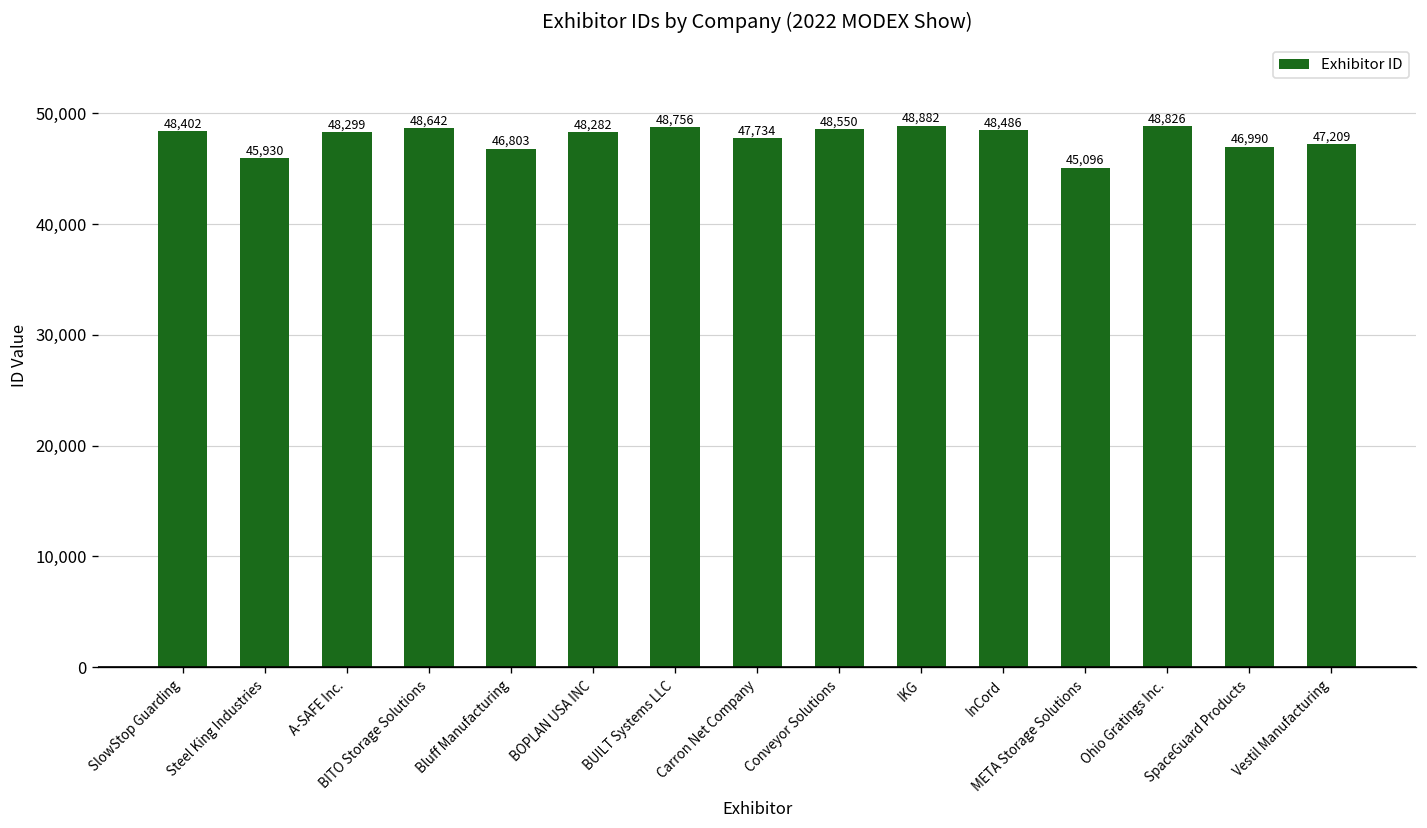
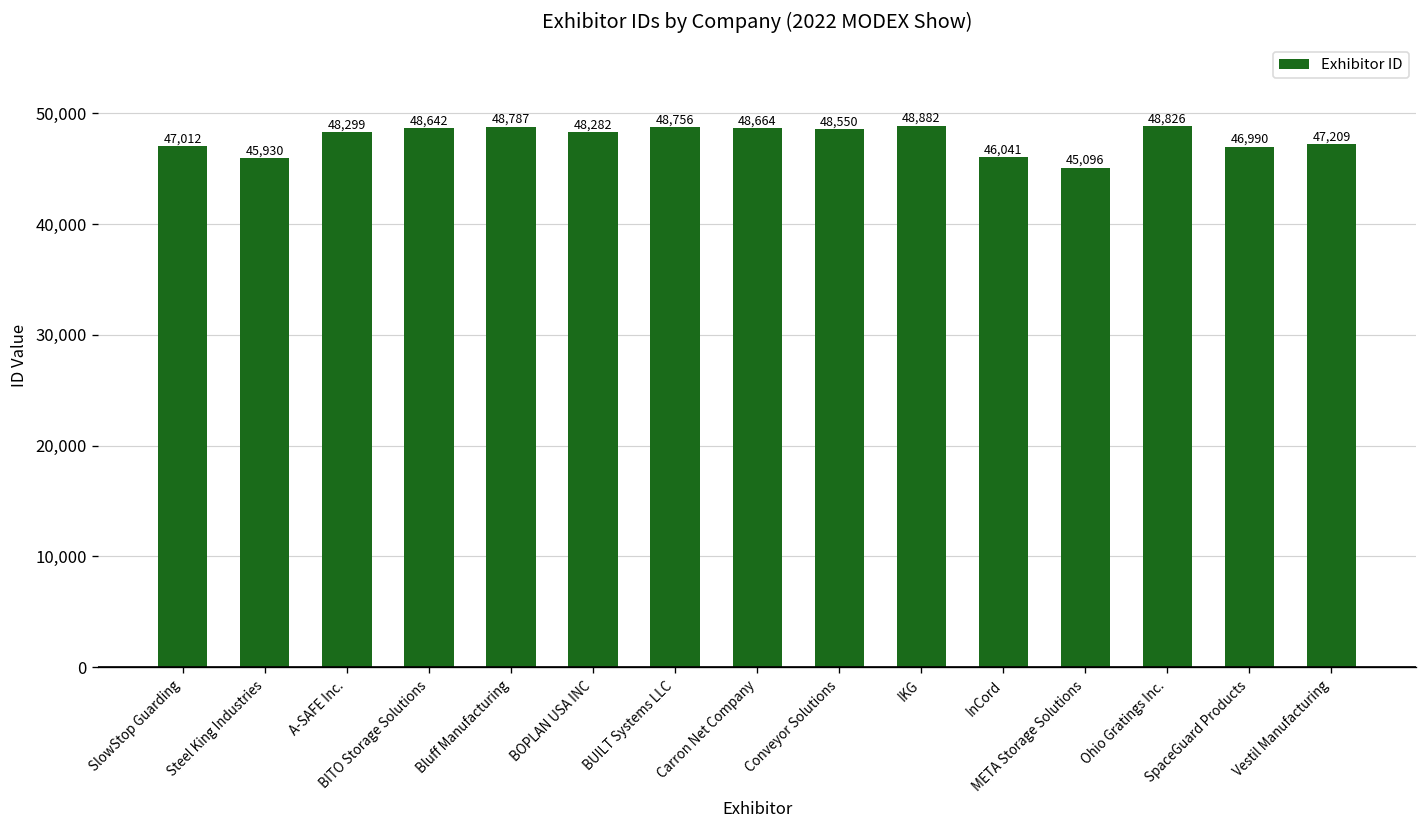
  {
-   "SlowStop Guarding": "48,402",
+   "SlowStop Guarding": "47,012",
    "Steel King Industries": "45,930",
    "A-SAFE Inc.": "48,299",
    "BITO Storage Solutions": "48,642",
-   "Bluff Manufacturing": "46,803",
+   "Bluff Manufacturing": "48,787",
    "BOPLAN USA INC": "48,282",
    "BUILT Systems LLC": "48,756",
-   "Carron Net Company": "47,734",
+   "Carron Net Company": "48,664",
    "Conveyor Solutions": "48,550",
    "IKG": "48,882",
-   "InCord": "48,486",
+   "InCord": "46,041",
    "META Storage Solutions": "45,096",
    "Ohio Gratings Inc.": "48,826",
    "SpaceGuard Products": "46,990",
    "Vestil Manufacturing": "47,209"
  }
